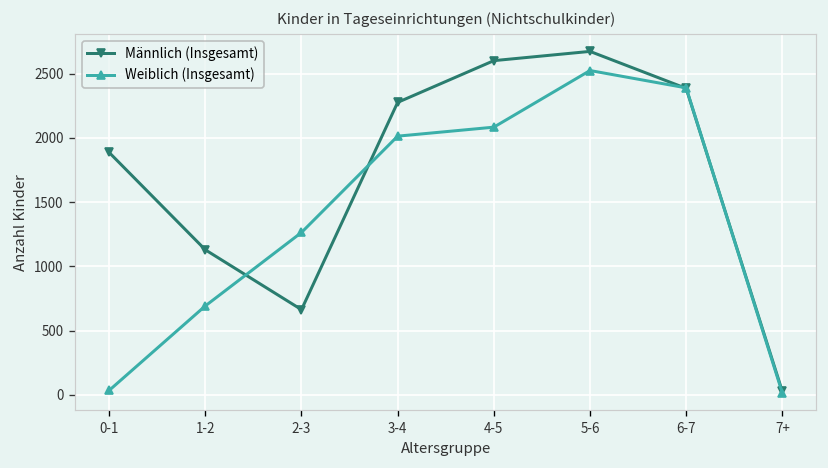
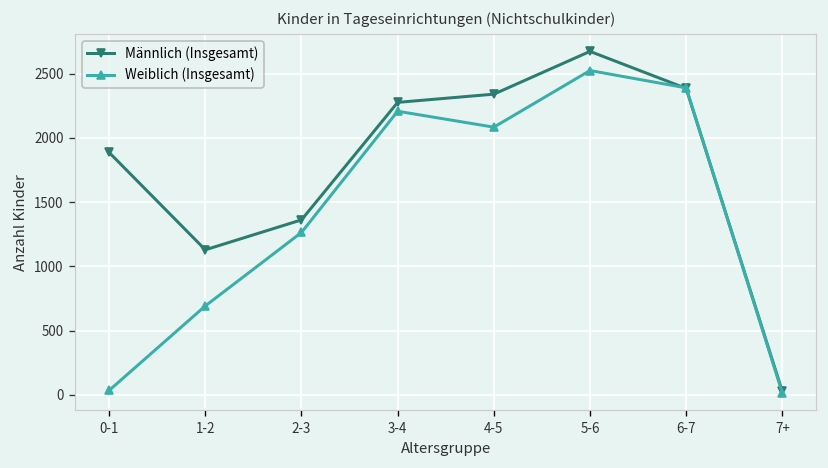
  {
    "Männlich (Insgesamt)": {
      "0-1": 1890,
      "1-2": 1130,
-     "2-3": 660,
+     "2-3": 1360,
      "3-4": 2280,
-     "4-5": 2600,
+     "4-5": 2340,
      "5-6": 2670
    },
    "Weiblich (Insgesamt)": {
      "0-1": 30,
      "1-2": 690,
      "2-3": 1260,
-     "3-4": 2010,
+     "3-4": 2210,
      "4-5": 2080,
      "5-6": 2530
    }
  }
